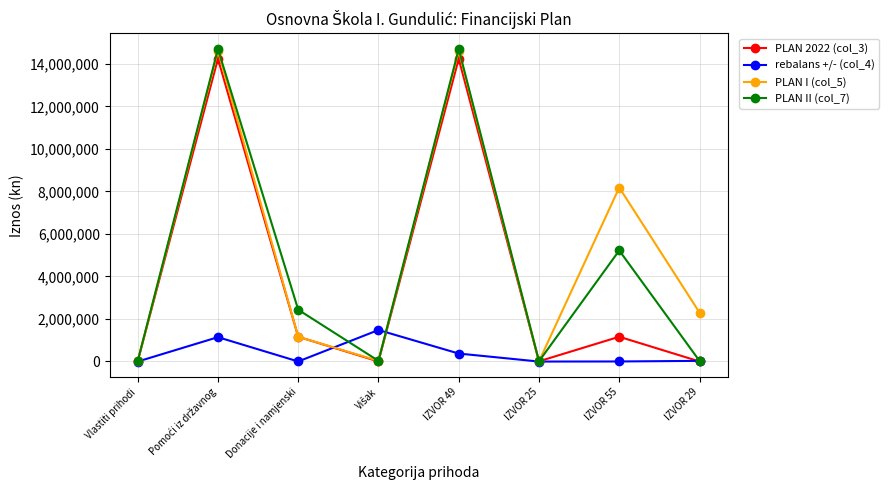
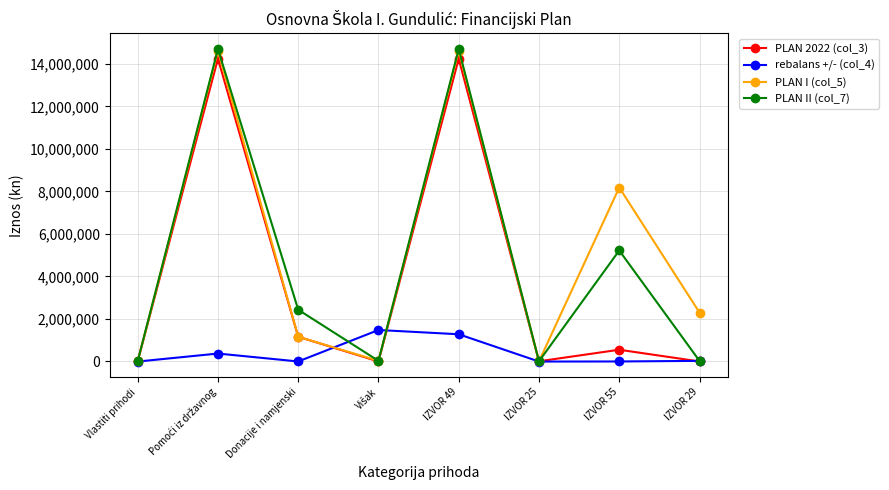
  {
    "PLAN 2022 (col_3)": {
      "Pomoći iz državnog": "14,200,000",
      "IZVOR 49": "14,200,000",
-     "IZVOR 55": "1,200,000"
+     "IZVOR 55": "600,000"
    },
    "rebalans +/- (col_4)": {
-     "Pomoći iz državnog": "1,100,000",
+     "Pomoći iz državnog": "400,000",
      "Donacije i namjenski": "0",
      "Višak": "1,500,000",
-     "IZVOR 49": "400,000",
+     "IZVOR 49": "1,300,000",
      "IZVOR 55": "0"
    },
    "PLAN I (col_5)": {
      "IZVOR 55": "8,200,000",
      "IZVOR 29": "2,300,000"
    },
    "PLAN II (col_7)": {
      "Donacije i namjenski": "2,400,000",
      "IZVOR 55": "5,200,000"
    }
  }
